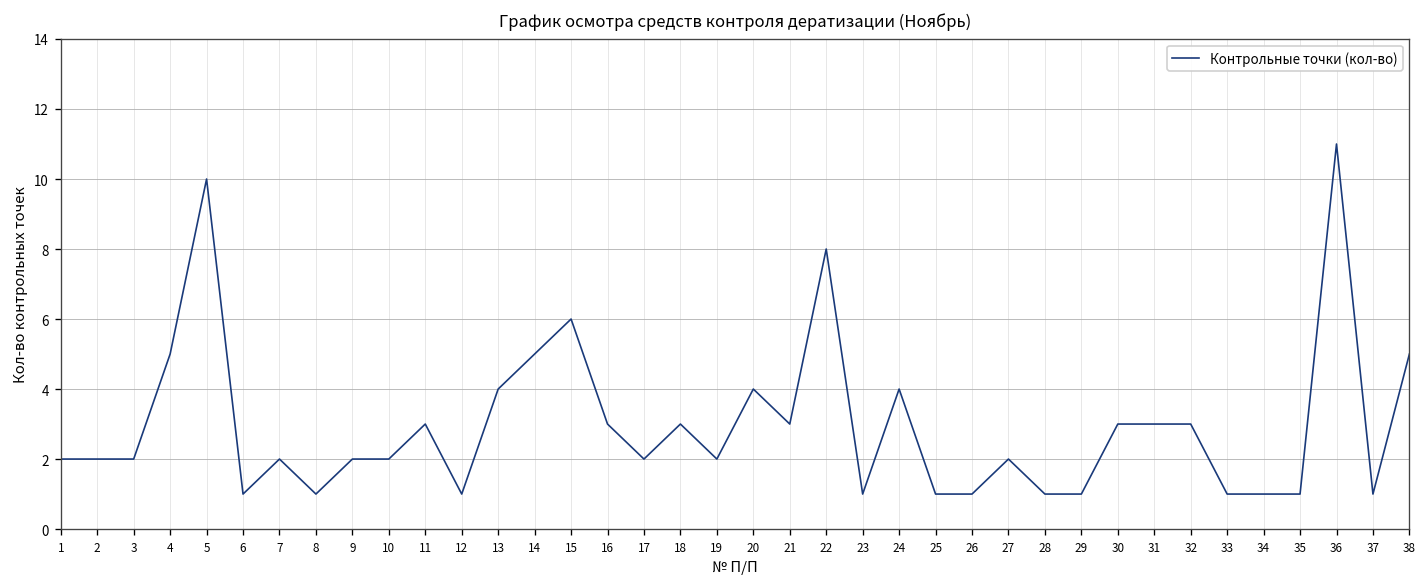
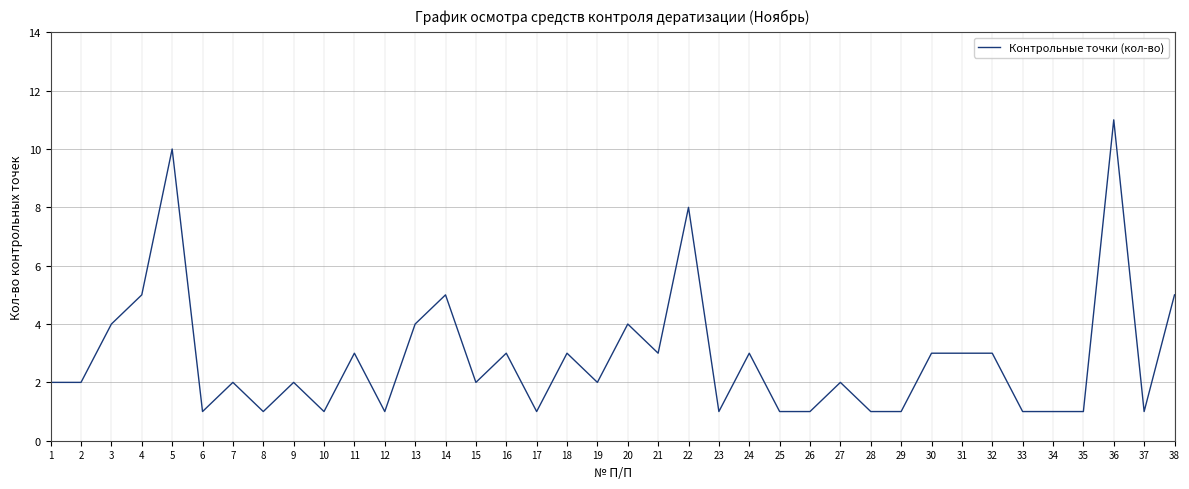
  {
    "1": 2,
    "2": 2,
-   "3": 2,
+   "3": 4,
    "4": 5,
    "5": 10,
    "6": 1,
    "7": 2,
    "8": 1,
    "9": 2,
-   "10": 2,
+   "10": 1,
    "11": 3,
    "12": 1,
    "13": 4,
    "14": 5,
-   "15": 6,
+   "15": 2,
    "16": 3,
-   "17": 2,
+   "17": 1,
    "18": 3,
    "19": 2,
    "20": 4,
    "21": 3,
    "22": 8,
    "23": 1,
-   "24": 4,
+   "24": 3,
    "25": 1,
    "26": 1,
    "27": 2,
    "28": 1,
    "29": 1,
    "30": 3,
    "31": 3,
    "32": 3,
    "33": 1,
    "34": 1,
    "35": 1,
    "36": 11,
    "37": 1,
    "38": 5
  }
